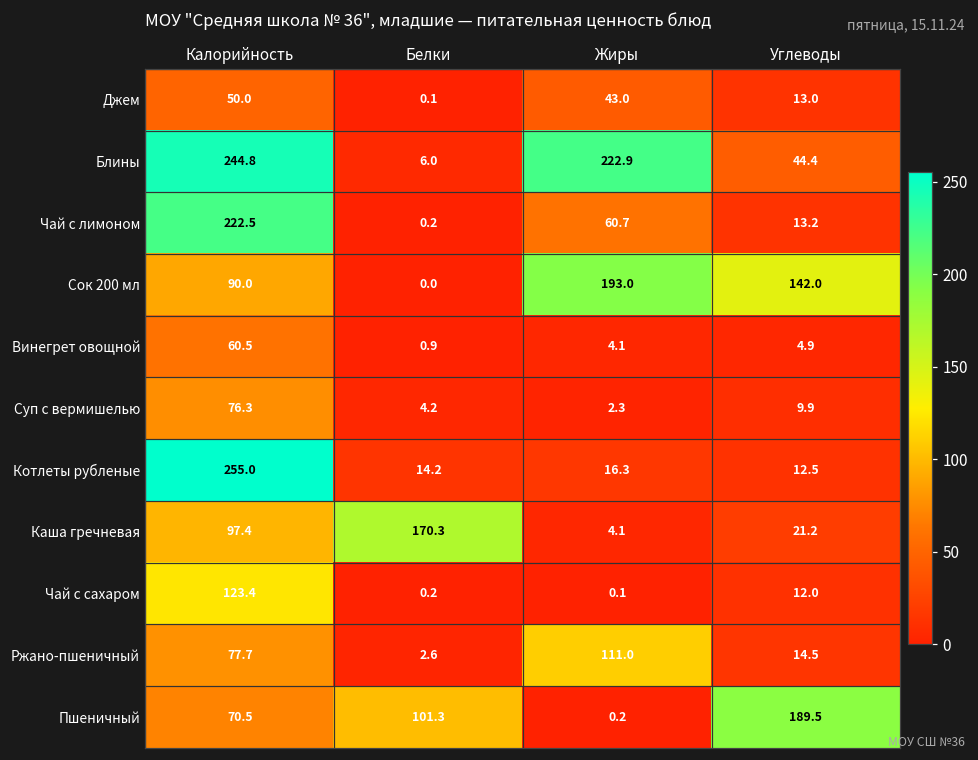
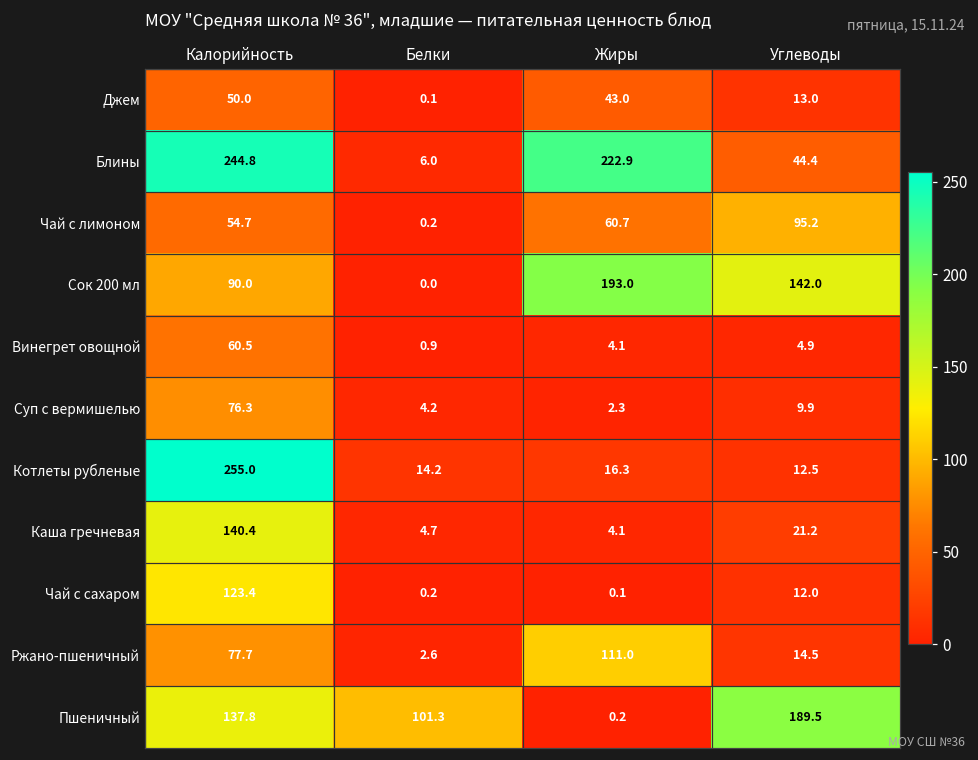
  {
    "Джем": {
      "Калорийность": 50.0,
      "Белки": 0.1,
      "Жиры": 43.0,
      "Углеводы": 13.0
    },
    "Блины": {
      "Калорийность": 244.8,
      "Белки": 6.0,
      "Жиры": 222.9,
      "Углеводы": 44.4
    },
    "Чай с лимоном": {
-     "Калорийность": 222.5,
+     "Калорийность": 54.7,
      "Белки": 0.2,
      "Жиры": 60.7,
-     "Углеводы": 13.2
+     "Углеводы": 95.2
    },
    "Сок 200 мл": {
      "Калорийность": 90.0,
      "Белки": 0.0,
      "Жиры": 193.0,
      "Углеводы": 142.0
    },
    "Винегрет овощной": {
      "Калорийность": 60.5,
      "Белки": 0.9,
      "Жиры": 4.1,
      "Углеводы": 4.9
    },
    "Суп с вермишелью": {
      "Калорийность": 76.3,
      "Белки": 4.2,
      "Жиры": 2.3,
      "Углеводы": 9.9
    },
    "Котлеты рубленые": {
      "Калорийность": 255.0,
      "Белки": 14.2,
      "Жиры": 16.3,
      "Углеводы": 12.5
    },
    "Каша гречневая": {
-     "Калорийность": 97.4,
-     "Белки": 170.3,
+     "Калорийность": 140.4,
+     "Белки": 4.7,
      "Жиры": 4.1,
      "Углеводы": 21.2
    },
    "Чай с сахаром": {
      "Калорийность": 123.4,
      "Белки": 0.2,
      "Жиры": 0.1,
      "Углеводы": 12.0
    },
    "Ржано-пшеничный": {
      "Калорийность": 77.7,
      "Белки": 2.6,
      "Жиры": 111.0,
      "Углеводы": 14.5
    },
    "Пшеничный": {
-     "Калорийность": 70.5,
+     "Калорийность": 137.8,
      "Белки": 101.3,
      "Жиры": 0.2,
      "Углеводы": 189.5
    }
  }
